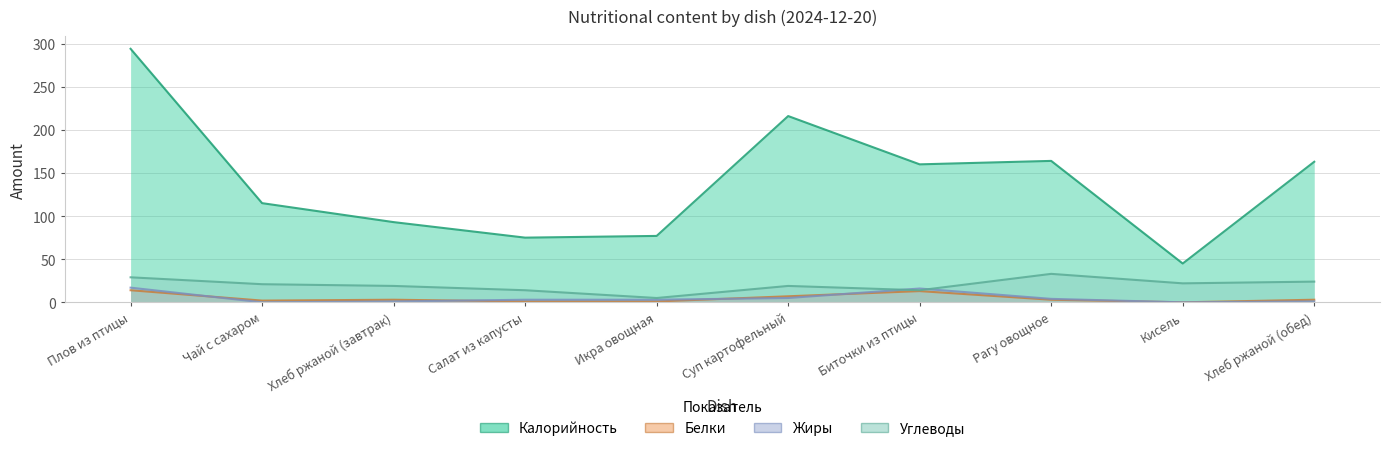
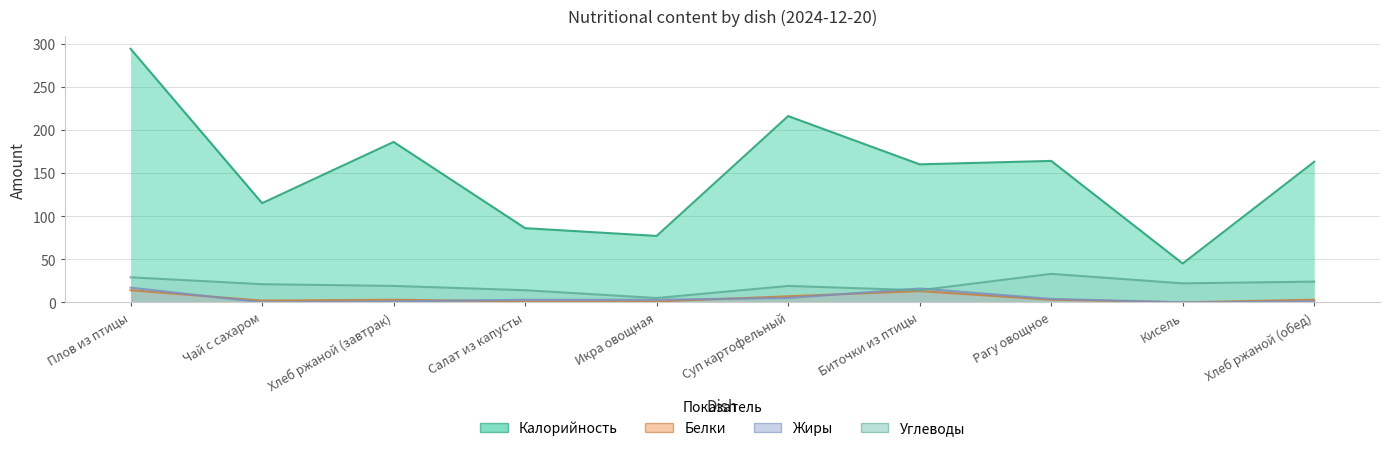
  {
    "Калорийность": {
      "Плов из птицы": 290,
      "Чай с сахаром": 120,
-     "Хлеб ржаной (завтрак)": 90,
-     "Салат из капусты": 80,
+     "Хлеб ржаной (завтрак)": 190,
+     "Салат из капусты": 90,
      "Икра овощная": 80,
      "Суп картофельный": 220,
      "Биточки из птицы": 160,
      "Рагу овощное": 160,
      "Кисель": 50,
      "Хлеб ржаной (обед)": 160
    },
    "Белки": {
      "Плов из птицы": 10
    }
  }
